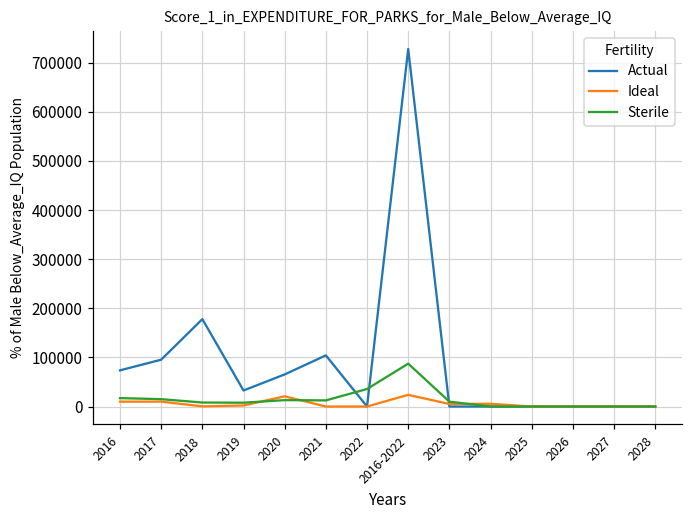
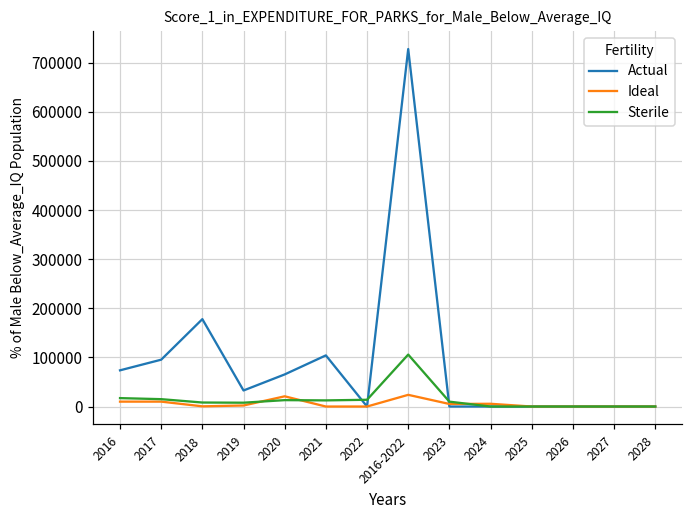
  {
    "Actual": {
      "2016": 70000,
      "2017": 100000,
      "2018": 180000,
      "2019": 30000,
      "2020": 70000,
      "2021": 100000,
      "2016-2022": 730000
    },
    "Ideal": {
      "2016": 10000,
      "2018": 0,
      "2020": 20000,
      "2021": 0,
      "2016-2022": 20000
    },
    "Sterile": {
      "2016": 20000,
      "2018": 10000,
      "2020": 10000,
      "2021": 10000,
-     "2022": 40000,
-     "2016-2022": 90000
+     "2022": 10000,
+     "2016-2022": 110000
    }
  }
